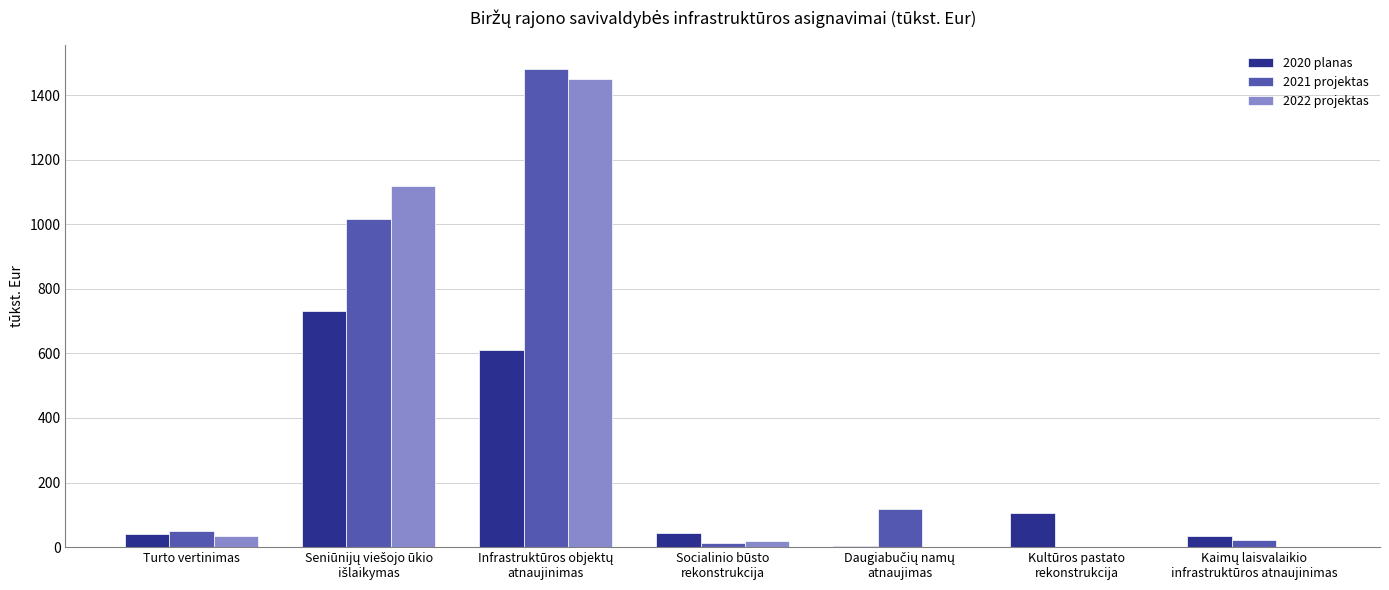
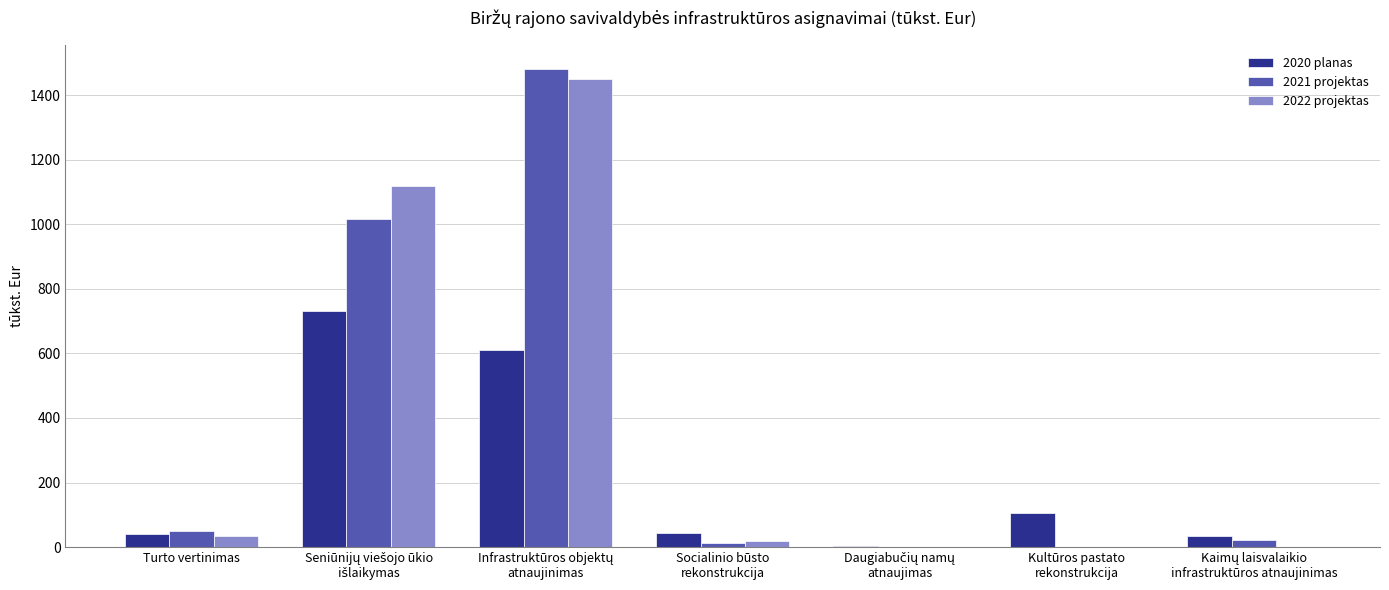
  {
    "2020 planas": {
      "Turto vertinimas": 40,
      "Seniūnijų viešojo ūkio išlaikymas": 730,
      "Infrastruktūros objektų atnaujinimas": 610,
      "Socialinio būsto rekonstrukcija": 40,
      "Kultūros pastato rekonstrukcija": 110,
      "Kaimų laisvalaikio infrastruktūros atnaujinimas": 30
    },
    "2021 projektas": {
      "Turto vertinimas": 50,
      "Seniūnijų viešojo ūkio išlaikymas": 1020,
      "Infrastruktūros objektų atnaujinimas": 1480,
      "Socialinio būsto rekonstrukcija": 10,
-     "Daugiabučių namų atnaujimas": 120,
+     "Daugiabučių namų atnaujimas": 0,
      "Kultūros pastato rekonstrukcija": 0,
      "Kaimų laisvalaikio infrastruktūros atnaujinimas": 20
    },
    "2022 projektas": {
      "Turto vertinimas": 40,
      "Seniūnijų viešojo ūkio išlaikymas": 1120,
      "Infrastruktūros objektų atnaujinimas": 1450,
      "Socialinio būsto rekonstrukcija": 20,
      "Daugiabučių namų atnaujimas": 0,
      "Kultūros pastato rekonstrukcija": 0,
      "Kaimų laisvalaikio infrastruktūros atnaujinimas": 0
    }
  }
